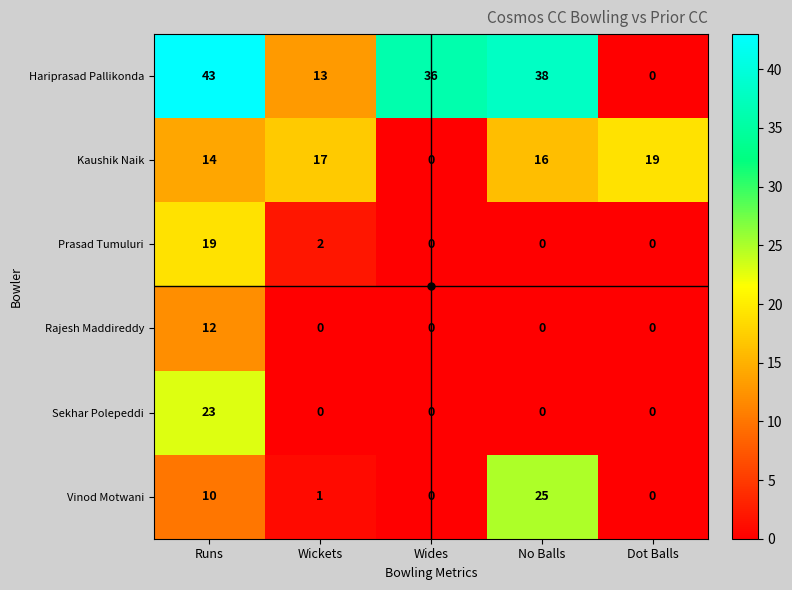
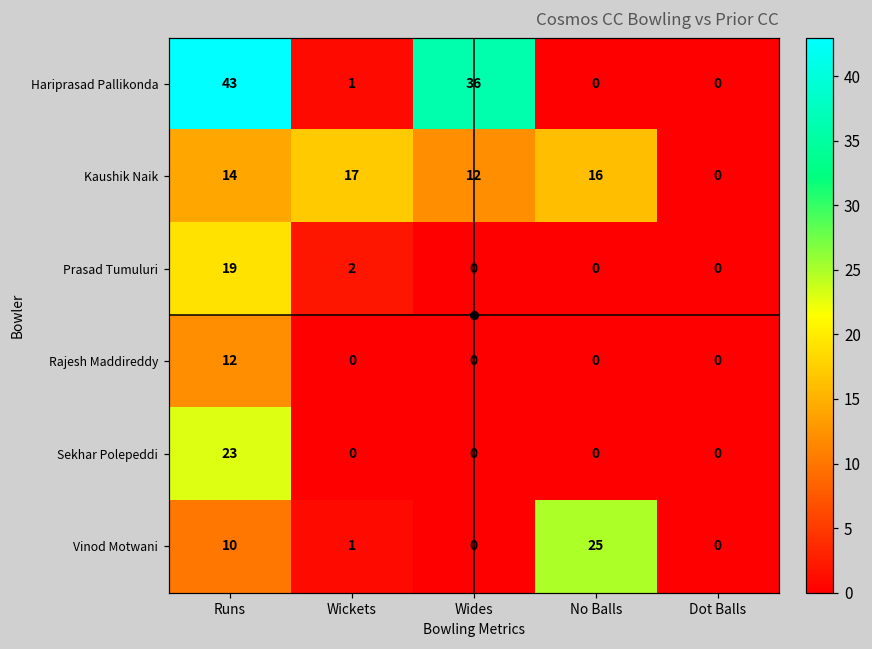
  {
    "Hariprasad Pallikonda": {
      "Runs": 43,
-     "Wickets": 13,
+     "Wickets": 1,
      "Wides": 36,
-     "No Balls": 38,
+     "No Balls": 0,
      "Dot Balls": 0
    },
    "Kaushik Naik": {
      "Runs": 14,
      "Wickets": 17,
-     "Wides": 0,
+     "Wides": 12,
      "No Balls": 16,
-     "Dot Balls": 19
+     "Dot Balls": 0
    },
    "Prasad Tumuluri": {
      "Runs": 19,
      "Wickets": 2,
      "Wides": 0,
      "No Balls": 0,
      "Dot Balls": 0
    },
    "Rajesh Maddireddy": {
      "Runs": 12,
      "Wickets": 0,
      "Wides": 0,
      "No Balls": 0,
      "Dot Balls": 0
    },
    "Sekhar Polepeddi": {
      "Runs": 23,
      "Wickets": 0,
      "Wides": 0,
      "No Balls": 0,
      "Dot Balls": 0
    },
    "Vinod Motwani": {
      "Runs": 10,
      "Wickets": 1,
      "Wides": 0,
      "No Balls": 25,
      "Dot Balls": 0
    }
  }
